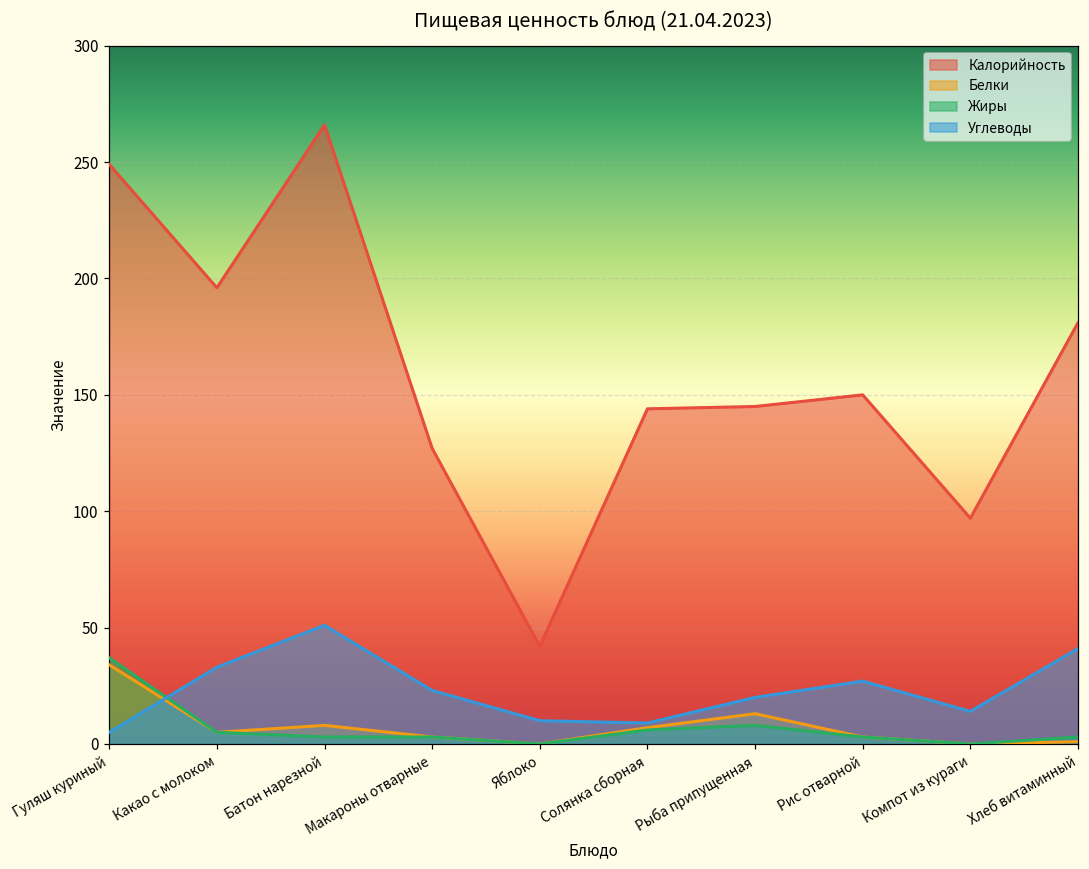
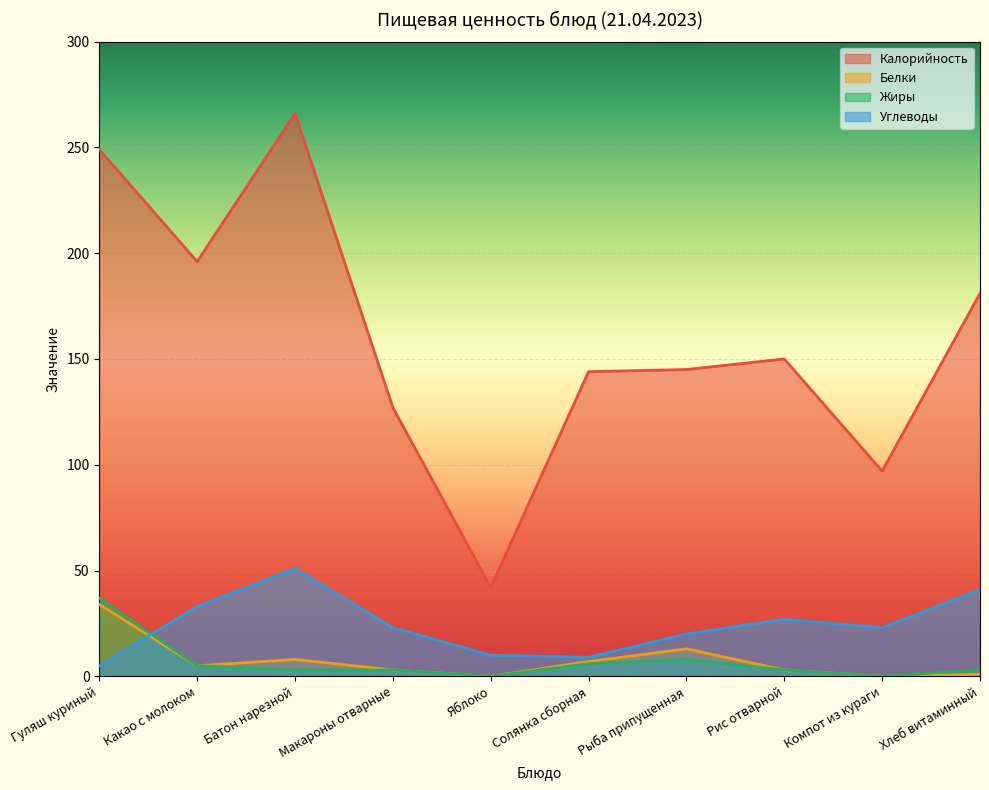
  {
    "Калорийность": {
      "Гуляш куриный": 249,
      "Какао с молоком": 196,
      "Батон нарезной": 266,
      "Макароны отварные": 127,
      "Яблоко": 42,
      "Солянка сборная": 144,
      "Рыба припущенная": 145,
      "Рис отварной": 150,
      "Компот из кураги": 97,
      "Хлеб витаминный": 181
    },
    "Белки": {
      "Гуляш куриный": 34,
      "Батон нарезной": 8,
      "Рыба припущенная": 13,
      "Хлеб витаминный": 1
    },
    "Жиры": {
      "Гуляш куриный": 37,
      "Батон нарезной": 3,
      "Рыба припущенная": 8,
      "Хлеб витаминный": 3
    },
    "Углеводы": {
      "Гуляш куриный": 5,
      "Какао с молоком": 33,
      "Батон нарезной": 51,
      "Макароны отварные": 23,
      "Яблоко": 10,
      "Солянка сборная": 9,
      "Рыба припущенная": 20,
      "Рис отварной": 27,
-     "Компот из кураги": 14,
+     "Компот из кураги": 23,
      "Хлеб витаминный": 41
    }
  }
